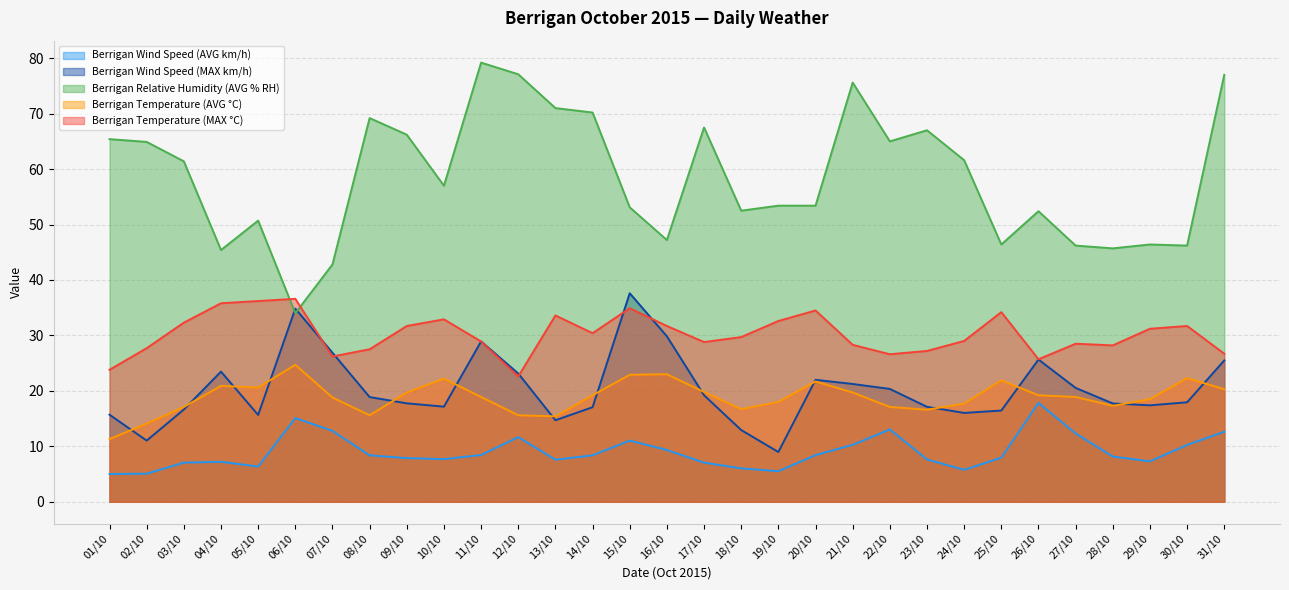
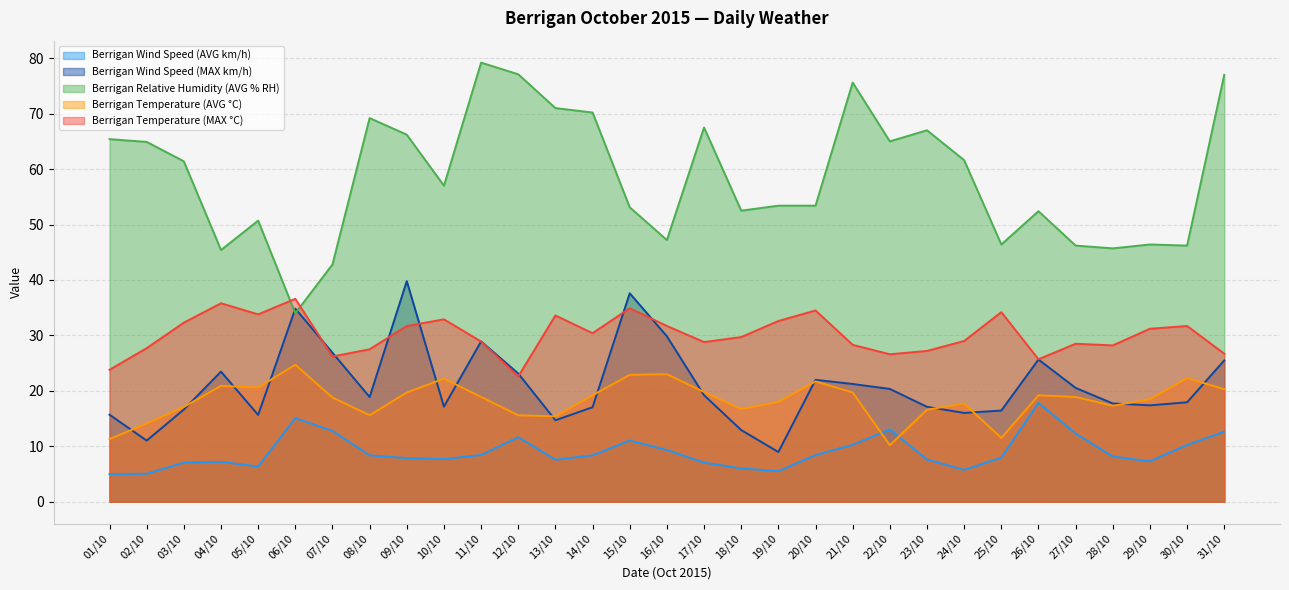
  {
    "Berrigan Wind Speed (AVG km/h)": {
      "01/10": 5,
      "02/10": 5,
      "03/10": 7,
      "04/10": 7,
      "05/10": 6,
      "06/10": 15,
      "07/10": 13,
      "08/10": 8,
      "09/10": 8,
      "10/10": 8,
      "11/10": 8,
      "12/10": 12,
      "13/10": 8,
      "14/10": 8,
      "15/10": 11,
      "16/10": 9,
      "17/10": 7,
      "18/10": 6,
      "19/10": 6,
      "20/10": 8,
      "21/10": 10,
      "22/10": 13,
      "23/10": 8,
      "24/10": 6,
      "25/10": 8,
      "26/10": 18,
      "27/10": 12,
      "28/10": 8,
      "29/10": 7,
      "30/10": 10,
      "31/10": 13
    },
    "Berrigan Wind Speed (MAX km/h)": {
      "01/10": 16,
      "02/10": 11,
      "03/10": 17,
      "04/10": 23,
      "05/10": 16,
      "06/10": 35,
      "07/10": 27,
      "08/10": 19,
-     "09/10": 18,
+     "09/10": 40,
      "10/10": 17,
      "12/10": 23,
      "13/10": 15,
      "14/10": 17,
      "15/10": 38,
      "16/10": 30,
      "17/10": 19,
      "18/10": 13,
      "19/10": 9,
      "21/10": 21,
      "22/10": 20,
      "23/10": 17,
      "24/10": 16,
      "25/10": 16,
      "27/10": 21,
      "29/10": 17,
      "30/10": 18,
      "31/10": 25
    },
    "Berrigan Relative Humidity (AVG % RH)": {
      "01/10": 65,
      "02/10": 65,
      "03/10": 61,
      "04/10": 45,
      "05/10": 51,
      "06/10": 34,
      "07/10": 43,
      "08/10": 69,
      "09/10": 66,
      "10/10": 57,
      "11/10": 79,
      "12/10": 77,
      "13/10": 71,
      "14/10": 70,
      "15/10": 53,
      "16/10": 47,
      "17/10": 68,
      "18/10": 53,
      "19/10": 53,
      "20/10": 53,
      "21/10": 76,
      "22/10": 65,
      "23/10": 67,
      "24/10": 62,
      "25/10": 46,
      "26/10": 52,
      "27/10": 46,
      "28/10": 46,
      "29/10": 46,
      "30/10": 46,
      "31/10": 77
    },
    "Berrigan Temperature (AVG °C)": {
      "01/10": 11,
      "02/10": 14,
      "03/10": 17,
      "04/10": 21,
      "05/10": 21,
      "06/10": 25,
      "07/10": 19,
      "08/10": 16,
      "09/10": 20,
      "10/10": 22,
      "11/10": 19,
      "12/10": 16,
      "13/10": 15,
      "14/10": 19,
      "15/10": 23,
      "16/10": 23,
      "17/10": 20,
      "18/10": 17,
      "19/10": 18,
      "21/10": 20,
-     "22/10": 17,
+     "22/10": 10,
      "23/10": 17,
      "24/10": 18,
-     "25/10": 22,
+     "25/10": 12,
      "26/10": 19,
      "27/10": 19,
      "29/10": 19,
      "30/10": 22,
      "31/10": 20
    },
    "Berrigan Temperature (MAX °C)": {
      "01/10": 24,
      "02/10": 28,
      "03/10": 32,
      "04/10": 36,
-     "05/10": 36,
+     "05/10": 34,
      "06/10": 37,
      "07/10": 26,
      "08/10": 28,
      "09/10": 32,
      "10/10": 33,
      "12/10": 23,
      "13/10": 34,
      "14/10": 30,
      "15/10": 35,
      "16/10": 32,
      "17/10": 29,
      "18/10": 30,
      "19/10": 33,
      "20/10": 35,
      "21/10": 28,
      "22/10": 27,
      "23/10": 27,
      "24/10": 29,
      "25/10": 34,
      "27/10": 29,
      "28/10": 28,
      "29/10": 31,
      "30/10": 32,
      "31/10": 27
    }
  }
